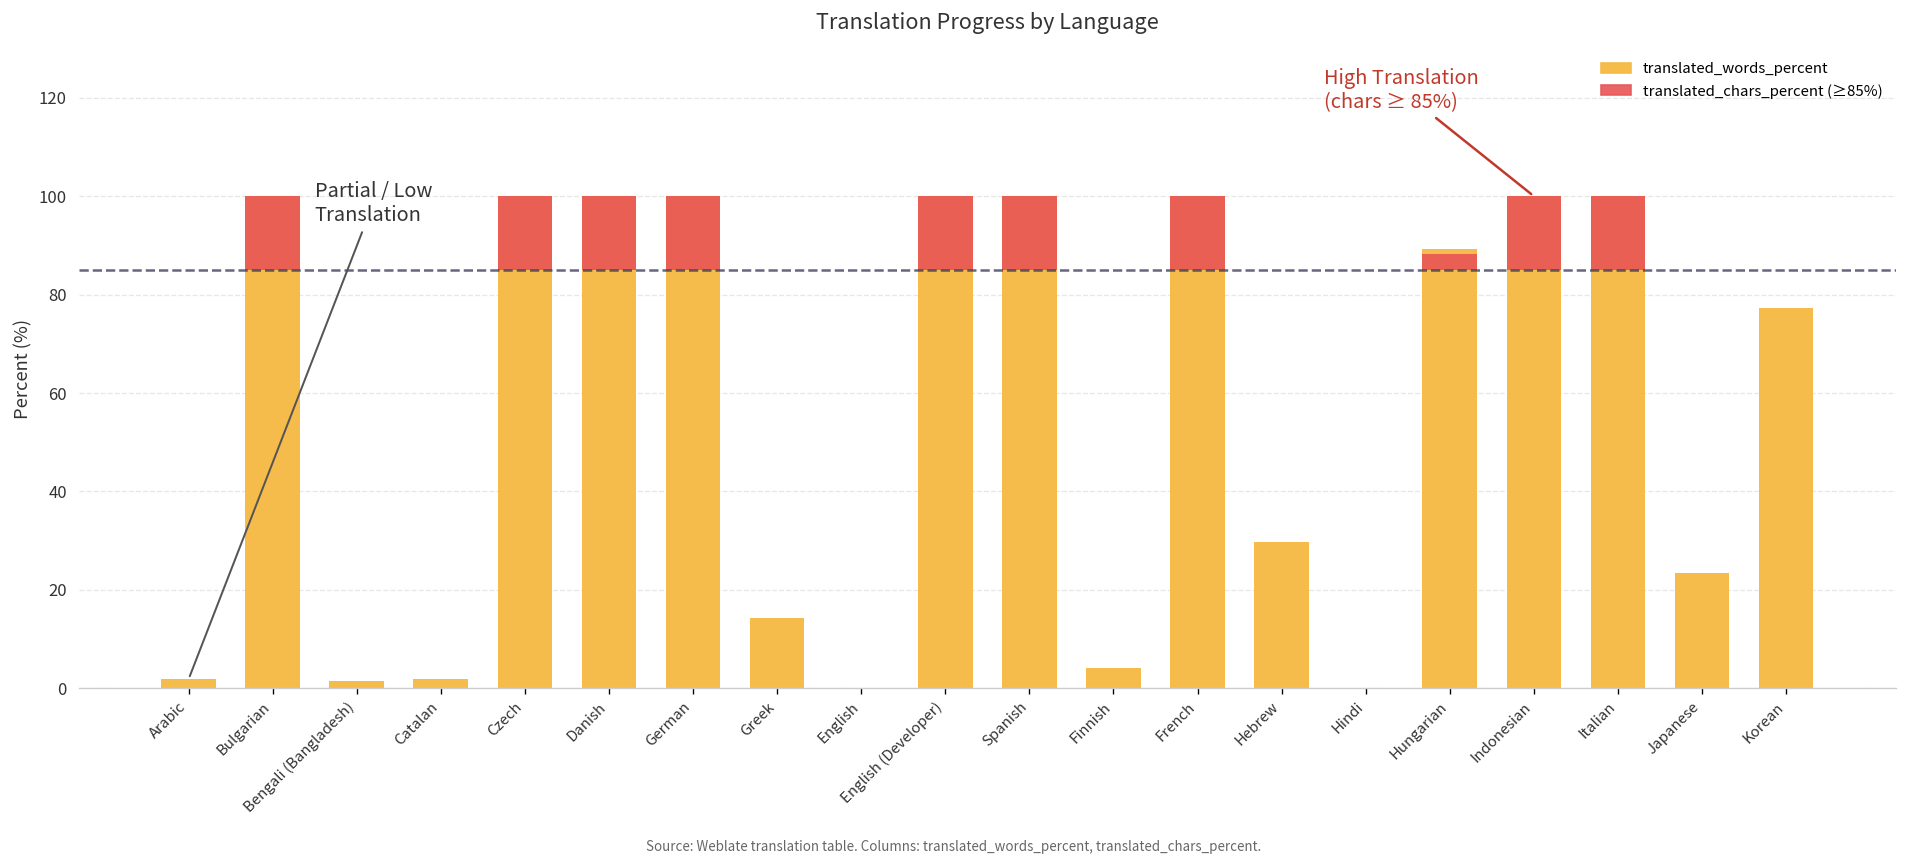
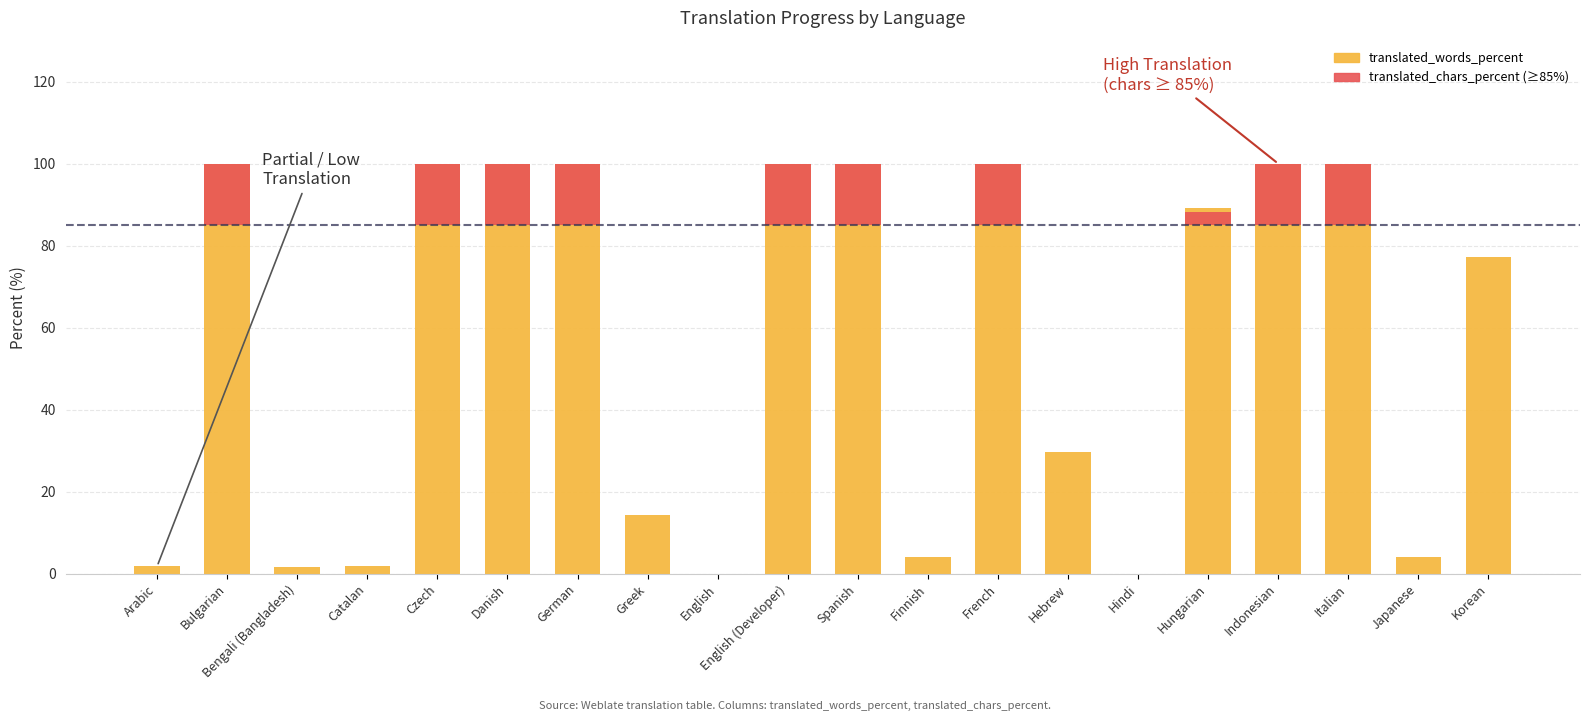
  {
    "translated_words_percent": {
      "Arabic": 2,
      "Bulgarian": 100,
      "Bengali (Bangladesh)": 2,
      "Catalan": 2,
      "Czech": 100,
      "Danish": 100,
      "German": 100,
      "Greek": 14,
      "English": 0,
      "English (Developer)": 100,
      "Spanish": 100,
      "Finnish": 4,
      "French": 100,
      "Hebrew": 30,
      "Hindi": 0,
      "Hungarian": 89,
      "Italian": 100,
-     "Japanese": 23,
+     "Japanese": 4,
      "Korean": 77
    }
  }
